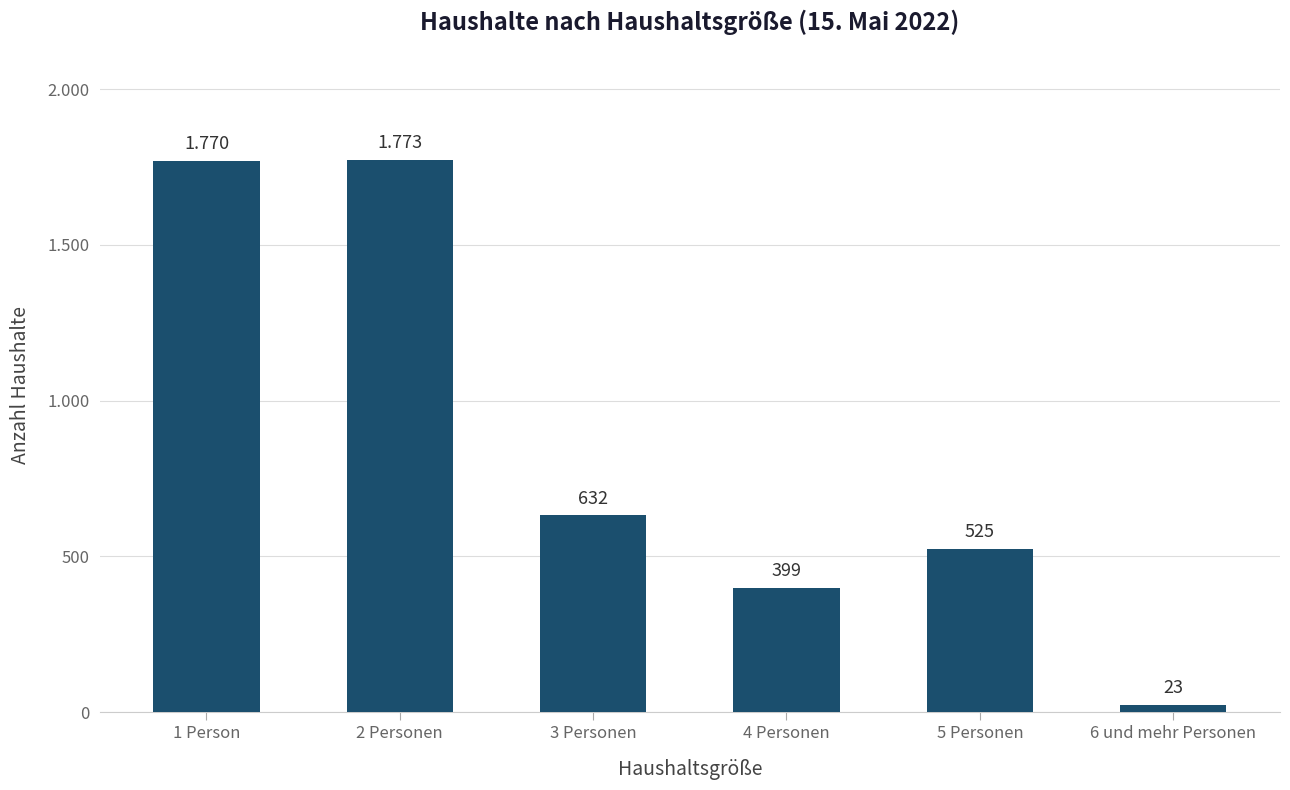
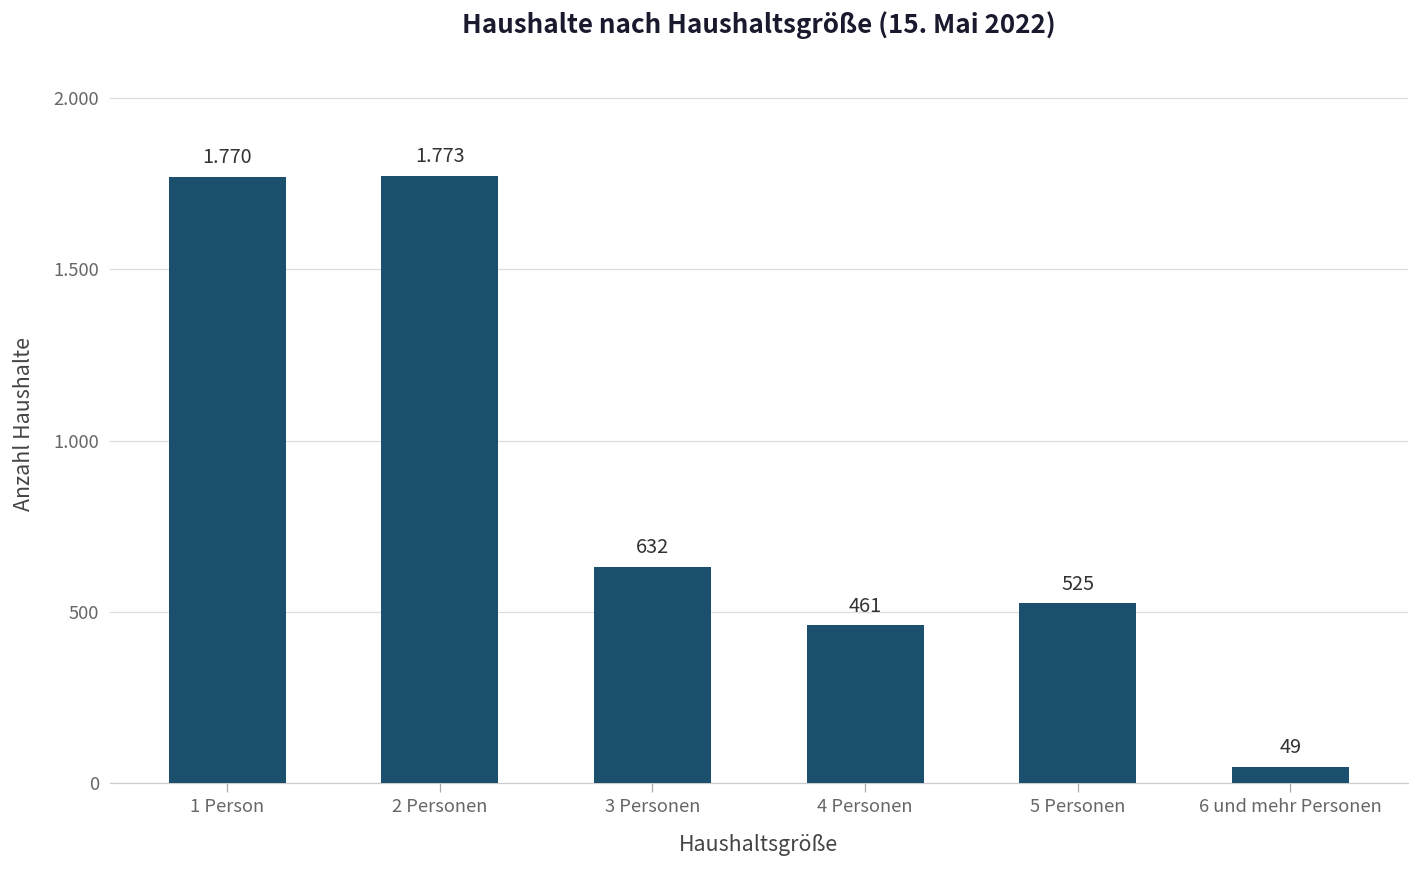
  {
    "3 Personen": 632,
-   "4 Personen": 399,
+   "4 Personen": 461,
    "5 Personen": 525,
-   "6 und mehr Personen": 23
+   "6 und mehr Personen": 49
  }
